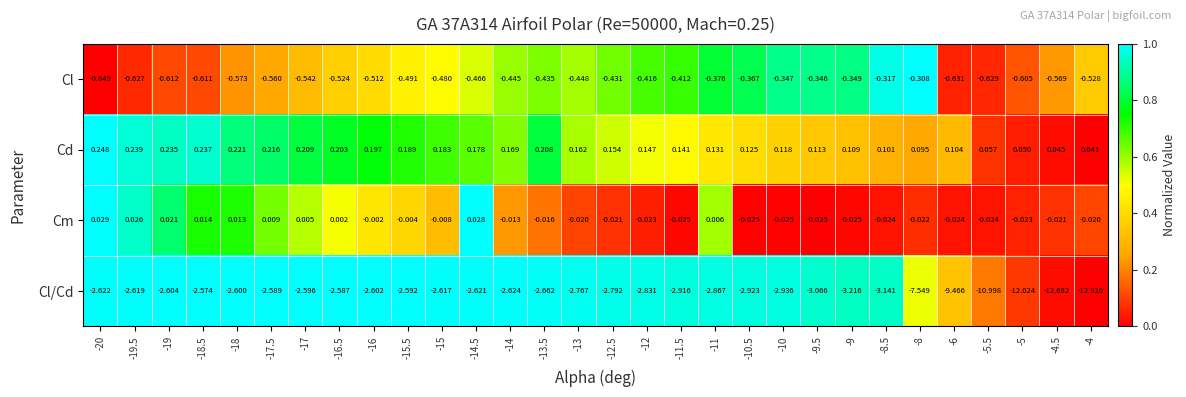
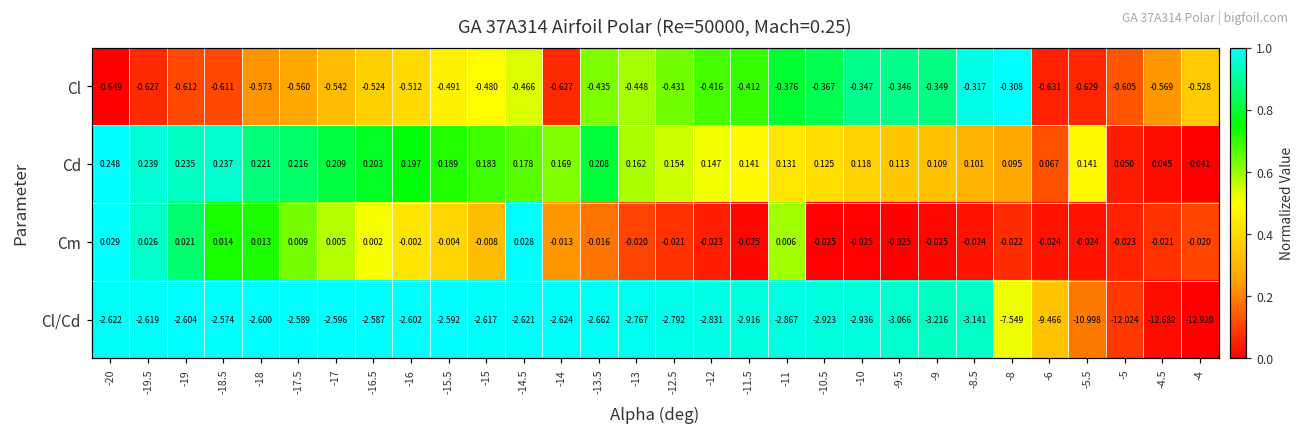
  {
    "Cl": {
      "-20": -0.649,
      "-19.5": -0.627,
      "-19": -0.612,
      "-18.5": -0.611,
      "-18": -0.573,
      "-17.5": -0.560,
      "-17": -0.542,
      "-16.5": -0.524,
      "-16": -0.512,
      "-15.5": -0.491,
      "-15": -0.480,
      "-14.5": -0.466,
-     "-14": -0.445,
+     "-14": -0.627,
      "-13.5": -0.435,
      "-13": -0.448,
      "-12.5": -0.431,
      "-12": -0.416,
      "-11.5": -0.412,
      "-11": -0.376,
      "-10.5": -0.367,
      "-10": -0.347,
      "-9.5": -0.346,
      "-9": -0.349,
      "-8.5": -0.317,
      "-8": -0.308,
      "-6": -0.631,
      "-5.5": -0.629,
      "-5": -0.605,
      "-4.5": -0.569,
      "-4": -0.528
    },
    "Cd": {
      "-20": 0.248,
      "-19.5": 0.239,
      "-19": 0.235,
      "-18.5": 0.237,
      "-18": 0.221,
      "-17.5": 0.216,
      "-17": 0.209,
      "-16.5": 0.203,
      "-16": 0.197,
      "-15.5": 0.189,
      "-15": 0.183,
      "-14.5": 0.178,
      "-14": 0.169,
      "-13.5": 0.208,
      "-13": 0.162,
      "-12.5": 0.154,
      "-12": 0.147,
      "-11.5": 0.141,
      "-11": 0.131,
      "-10.5": 0.125,
      "-10": 0.118,
      "-9.5": 0.113,
      "-9": 0.109,
      "-8.5": 0.101,
      "-8": 0.095,
-     "-6": 0.104,
-     "-5.5": 0.057,
+     "-6": 0.067,
+     "-5.5": 0.141,
      "-5": 0.050,
      "-4.5": 0.045,
      "-4": 0.041
    },
    "Cm": {
      "-20": 0.029,
      "-19.5": 0.026,
      "-19": 0.021,
      "-18.5": 0.014,
      "-18": 0.013,
      "-17.5": 0.009,
      "-17": 0.005,
      "-16.5": 0.002,
      "-16": -0.002,
      "-15.5": -0.004,
      "-15": -0.008,
      "-14.5": 0.028,
      "-14": -0.013,
      "-13.5": -0.016,
      "-13": -0.020,
      "-12.5": -0.021,
      "-12": -0.023,
      "-11.5": -0.025,
      "-11": 0.006,
      "-10.5": -0.025,
      "-10": -0.025,
      "-9.5": -0.025,
      "-9": -0.025,
      "-8.5": -0.024,
      "-8": -0.022,
      "-6": -0.024,
      "-5.5": -0.024,
      "-5": -0.023,
      "-4.5": -0.021,
      "-4": -0.020
    },
    "Cl/Cd": {
      "-20": -2.622,
      "-19.5": -2.619,
      "-19": -2.604,
      "-18.5": -2.574,
      "-18": -2.600,
      "-17.5": -2.589,
      "-17": -2.596,
      "-16.5": -2.587,
      "-16": -2.602,
      "-15.5": -2.592,
      "-15": -2.617,
      "-14.5": -2.621,
      "-14": -2.624,
      "-13.5": -2.662,
      "-13": -2.767,
      "-12.5": -2.792,
      "-12": -2.831,
      "-11.5": -2.916,
      "-11": -2.867,
      "-10.5": -2.923,
      "-10": -2.936,
      "-9.5": -3.066,
      "-9": -3.216,
      "-8.5": -3.141,
      "-8": -7.549,
      "-6": -9.466,
      "-5.5": -10.998,
      "-5": -12.024,
      "-4.5": -12.682,
      "-4": -12.920
    }
  }
